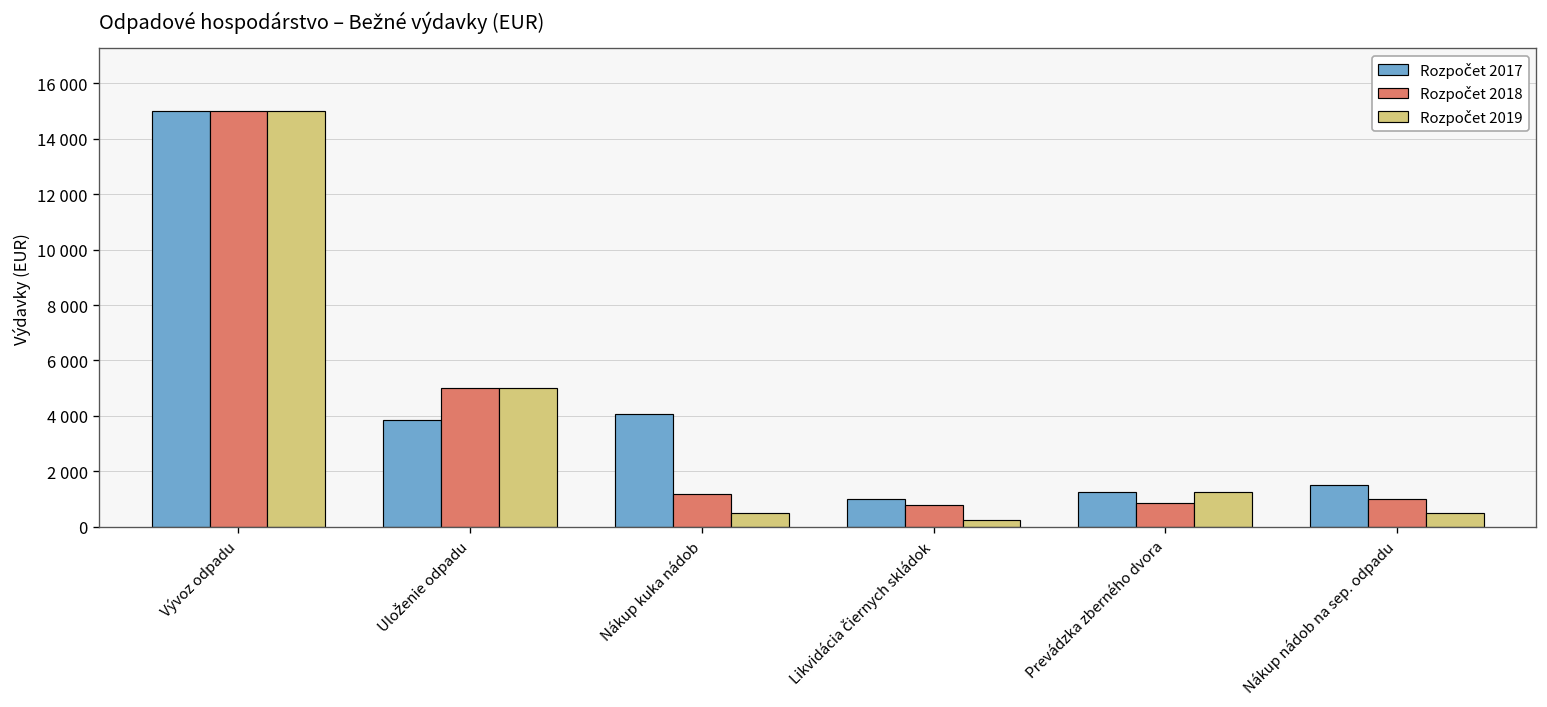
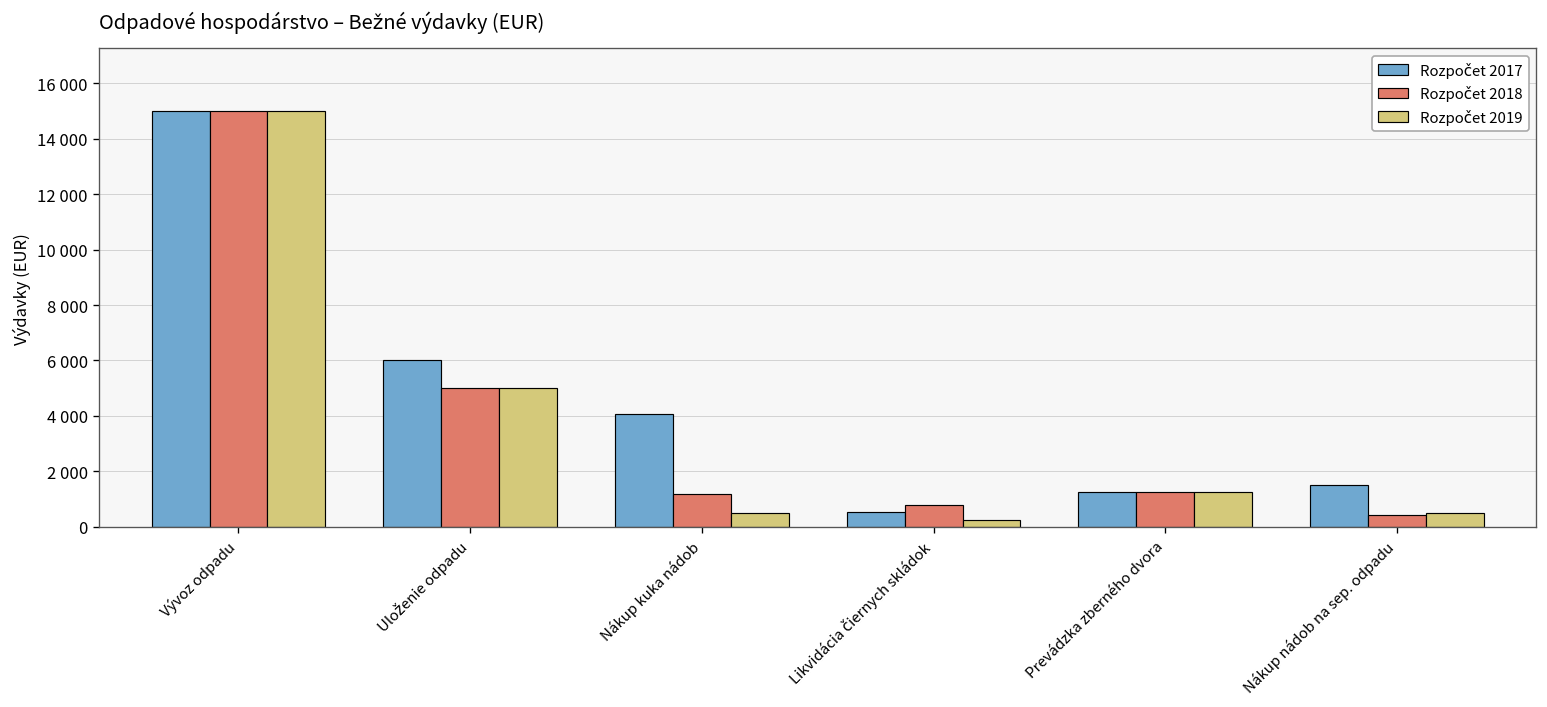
  {
    "Rozpočet 2017": {
      "Vývoz odpadu": 15000,
-     "Uloženie odpadu": 3800,
+     "Uloženie odpadu": 6000,
      "Nákup kuka nádob": 4100,
-     "Likvidácia čiernych skládok": 1000,
+     "Likvidácia čiernych skládok": 500,
      "Prevádzka zberného dvora": 1300,
      "Nákup nádob na sep. odpadu": 1500
    },
    "Rozpočet 2018": {
      "Vývoz odpadu": 15000,
      "Uloženie odpadu": 5000,
      "Nákup kuka nádob": 1200,
      "Likvidácia čiernych skládok": 800,
-     "Prevádzka zberného dvora": 800,
-     "Nákup nádob na sep. odpadu": 1000
+     "Prevádzka zberného dvora": 1300,
+     "Nákup nádob na sep. odpadu": 400
    },
    "Rozpočet 2019": {
      "Vývoz odpadu": 15000,
      "Uloženie odpadu": 5000,
      "Nákup kuka nádob": 500,
      "Likvidácia čiernych skládok": 300,
      "Prevádzka zberného dvora": 1300,
      "Nákup nádob na sep. odpadu": 500
    }
  }
